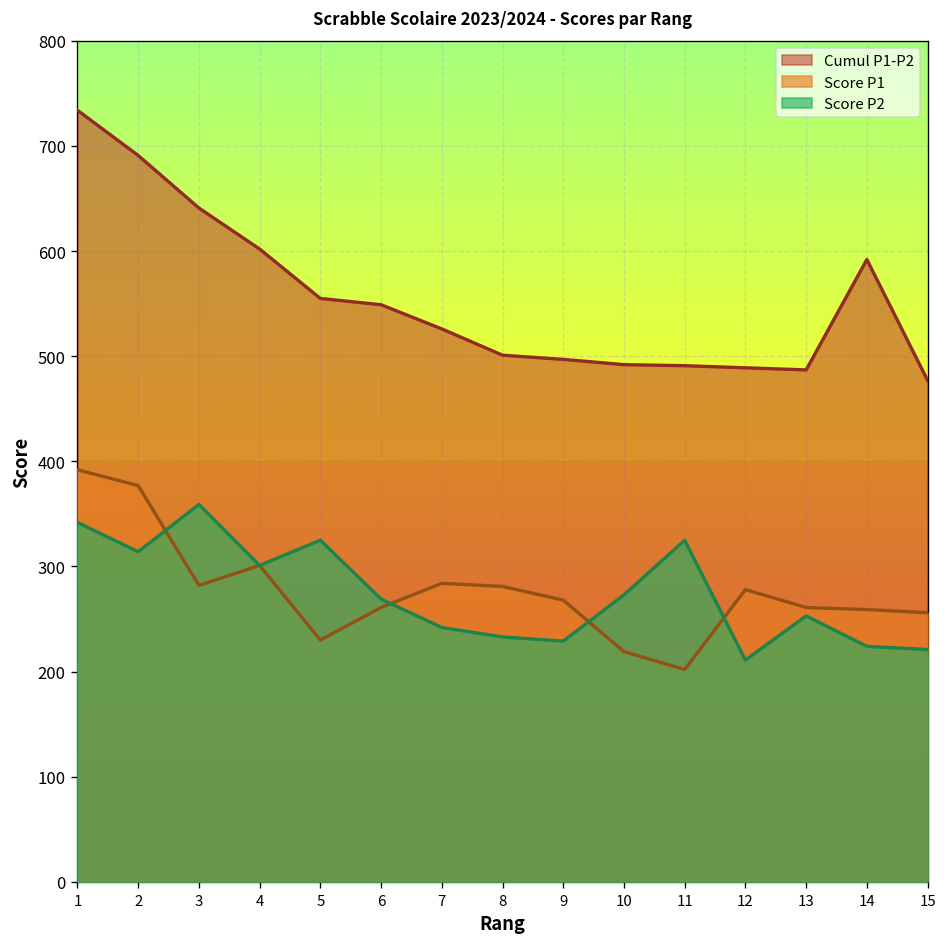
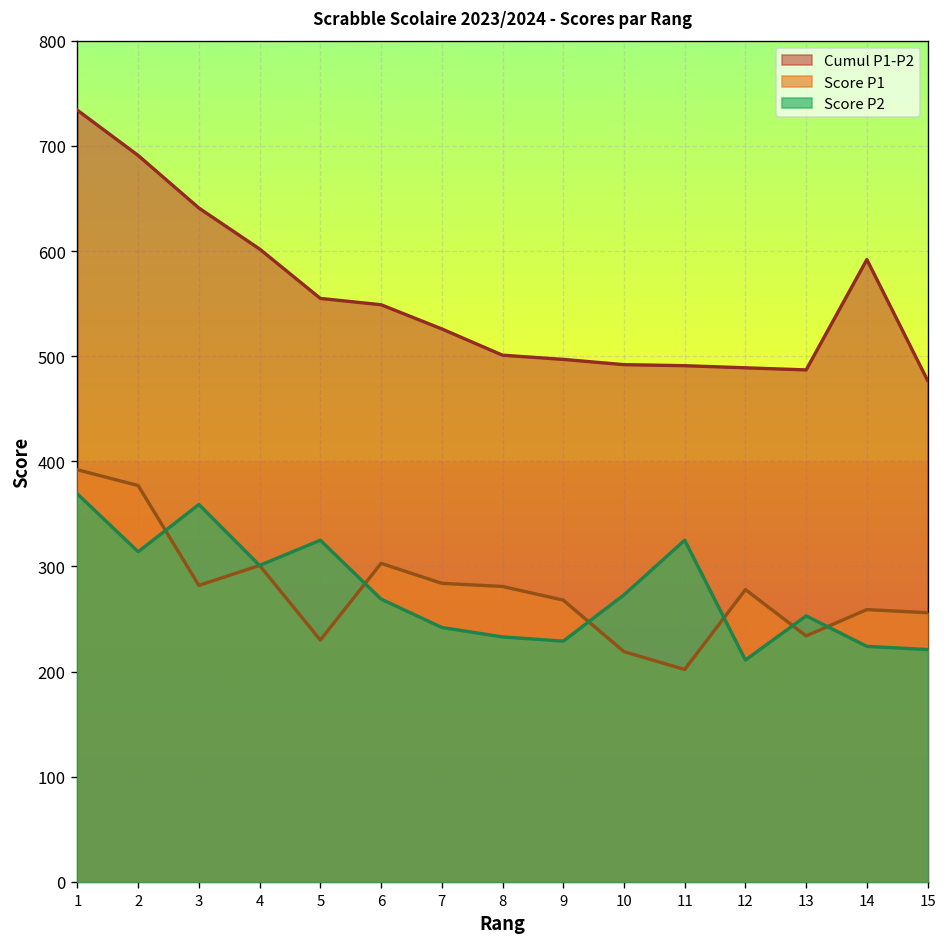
  {
    "Cumul P1-P2": {
      "1": 730,
      "2": 690,
      "3": 640,
      "4": 600,
      "5": 560,
      "6": 550,
      "7": 530,
      "8": 500,
      "9": 500,
      "10": 490,
      "11": 490,
      "12": 490,
      "13": 490,
      "14": 590,
      "15": 480
    },
    "Score P1": {
      "1": 390,
      "2": 380,
      "3": 280,
      "5": 230,
-     "6": 260,
+     "6": 300,
      "7": 280,
      "8": 280,
      "9": 270,
      "10": 220,
      "11": 200,
      "12": 280,
-     "13": 260,
+     "13": 230,
      "14": 260,
      "15": 260
    },
    "Score P2": {
-     "1": 340,
+     "1": 370,
      "2": 310,
      "3": 360,
      "5": 330,
      "6": 270,
      "7": 240,
      "8": 230,
      "9": 230,
      "10": 270,
      "11": 330,
      "12": 210,
      "13": 250,
      "14": 220,
      "15": 220
    }
  }
